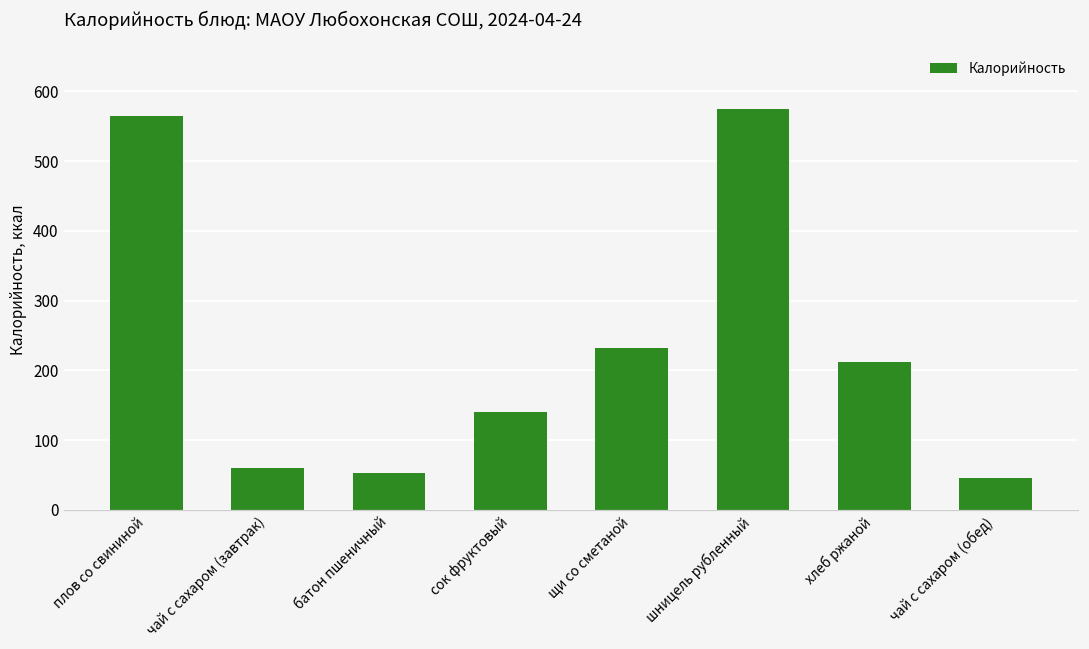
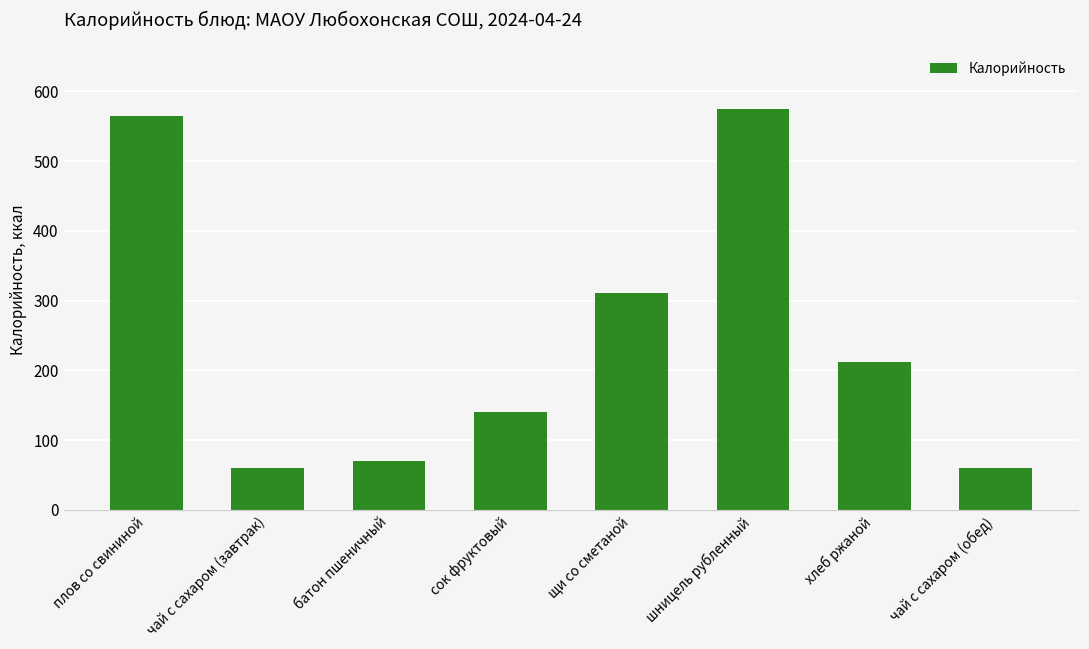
  {
    "плов со свининой": 560,
    "чай с сахаром (завтрак)": 60,
-   "батон пшеничный": 50,
+   "батон пшеничный": 70,
    "сок фруктовый": 140,
-   "щи со сметаной": 230,
+   "щи со сметаной": 310,
    "шницель рубленный": 570,
    "хлеб ржаной": 210,
-   "чай с сахаром (обед)": 50
+   "чай с сахаром (обед)": 60
  }
